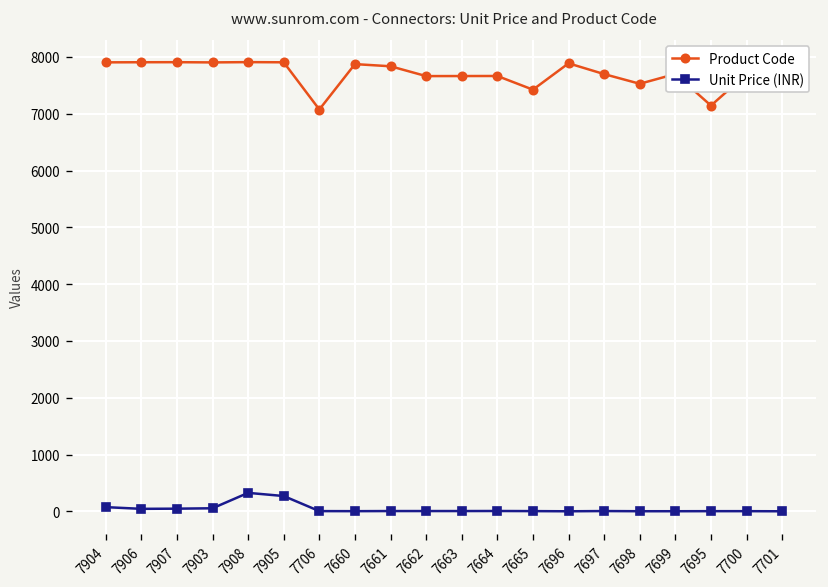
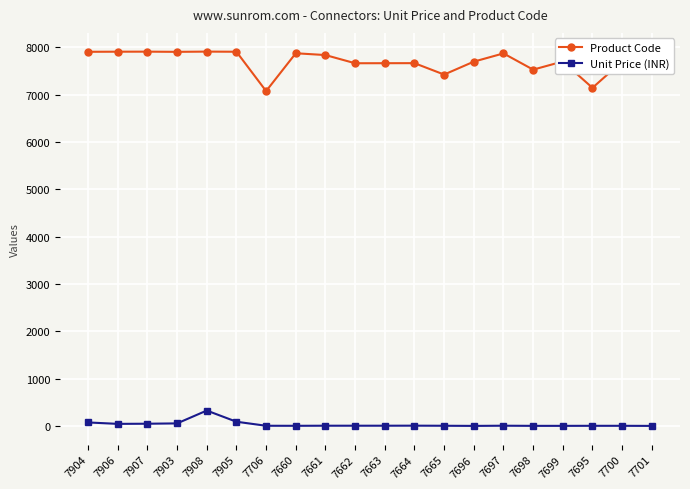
  {
    "Product Code": {
      "7904": 7900,
      "7906": 7900,
      "7907": 7900,
      "7903": 7900,
      "7908": 7900,
      "7905": 7900,
      "7706": 7100,
      "7660": 7900,
      "7661": 7800,
      "7662": 7700,
      "7663": 7700,
      "7664": 7700,
      "7665": 7400,
-     "7696": 7900,
-     "7697": 7700,
+     "7696": 7700,
+     "7697": 7900,
      "7698": 7500,
      "7695": 7100
    },
    "Unit Price (INR)": {
      "7904": 100,
      "7906": 0,
      "7907": 0,
      "7903": 100,
      "7908": 300,
-     "7905": 300,
+     "7905": 100,
      "7706": 0,
      "7660": 0,
      "7661": 0,
      "7662": 0,
      "7663": 0,
      "7664": 0,
      "7665": 0,
      "7696": 0,
      "7697": 0,
      "7698": 0,
      "7699": 0,
      "7695": 0,
      "7700": 0,
      "7701": 0
    }
  }
